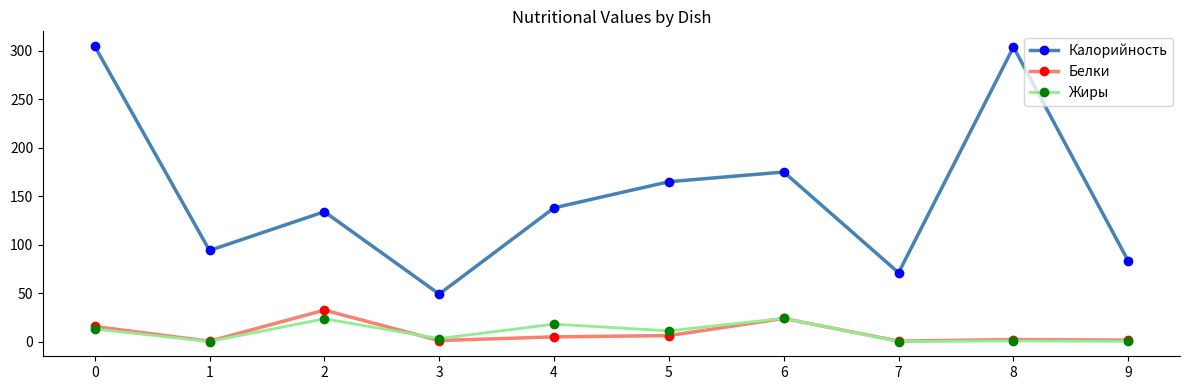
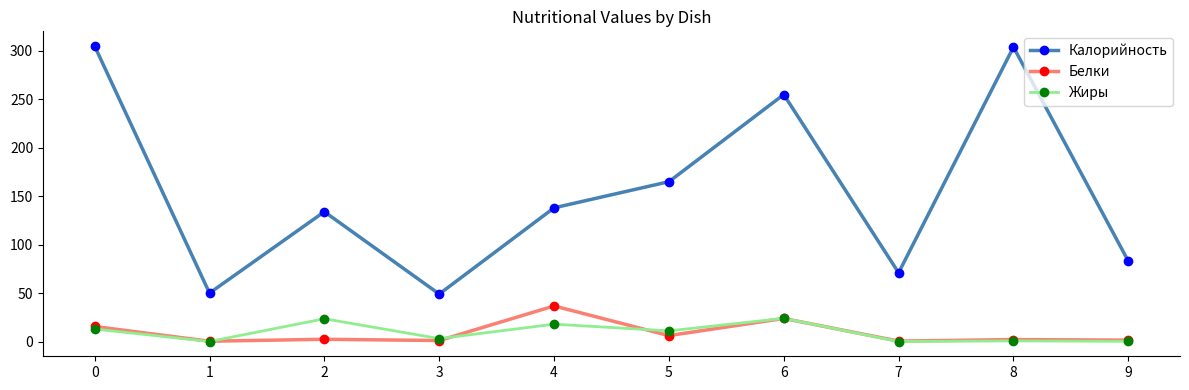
  {
    "Калорийность": {
      "0": 310,
-     "1": 90,
+     "1": 50,
      "2": 130,
      "3": 50,
      "4": 140,
      "5": 170,
-     "6": 180,
+     "6": 260,
      "7": 70,
      "8": 300,
      "9": 80
    },
    "Белки": {
-     "2": 30,
-     "4": 0,
+     "2": 0,
+     "4": 40,
      "5": 10
    },
    "Жиры": {
      "2": 20,
      "4": 20,
      "5": 10
    }
  }
